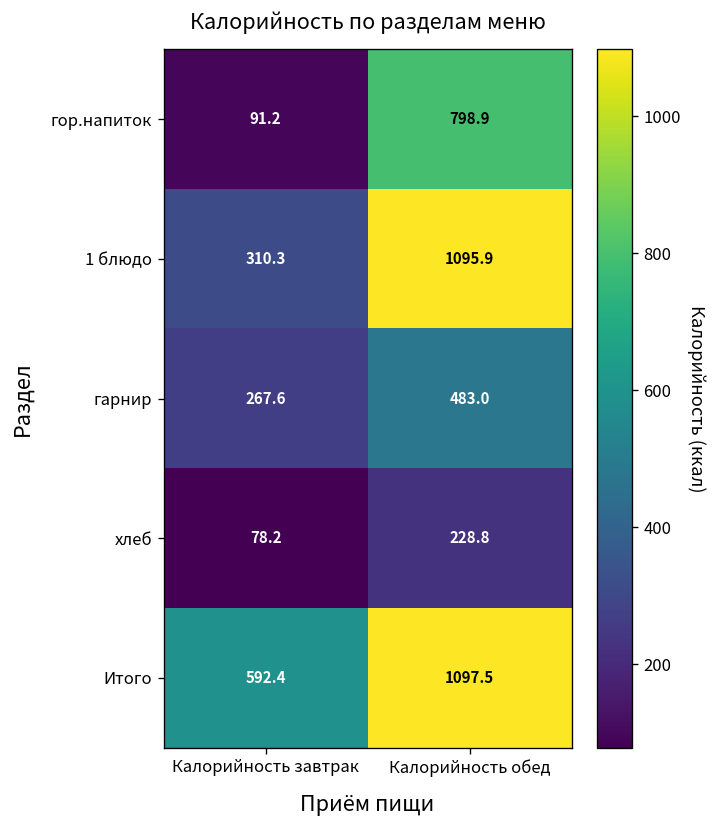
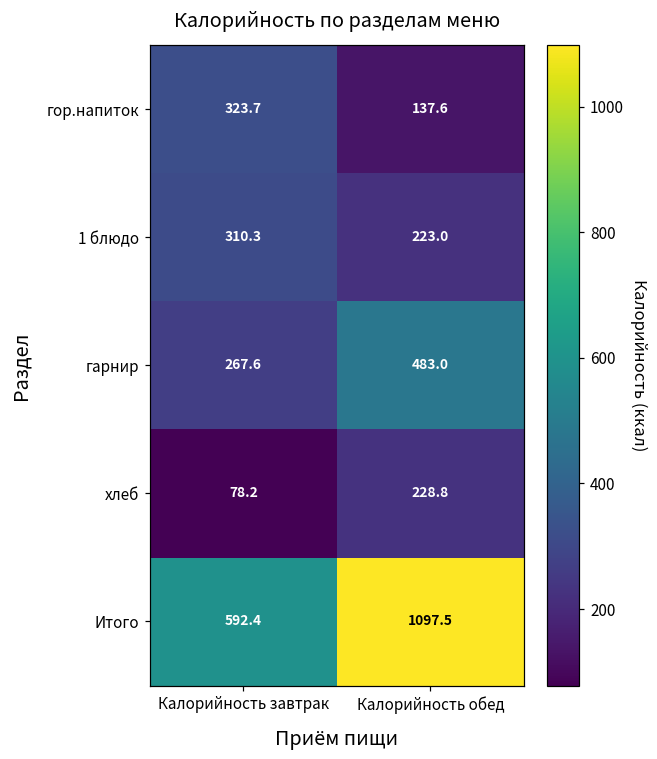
  {
    "гор.напиток": {
-     "Калорийность завтрак": 91.2,
-     "Калорийность обед": 798.9
+     "Калорийность завтрак": 323.7,
+     "Калорийность обед": 137.6
    },
    "1 блюдо": {
      "Калорийность завтрак": 310.3,
-     "Калорийность обед": 1095.9
+     "Калорийность обед": 223.0
    },
    "гарнир": {
      "Калорийность завтрак": 267.6,
      "Калорийность обед": 483.0
    },
    "хлеб": {
      "Калорийность завтрак": 78.2,
      "Калорийность обед": 228.8
    },
    "Итого": {
      "Калорийность завтрак": 592.4,
      "Калорийность обед": 1097.5
    }
  }
